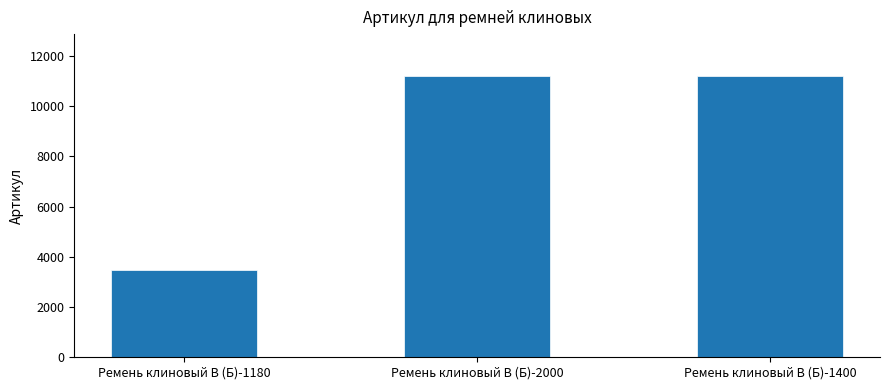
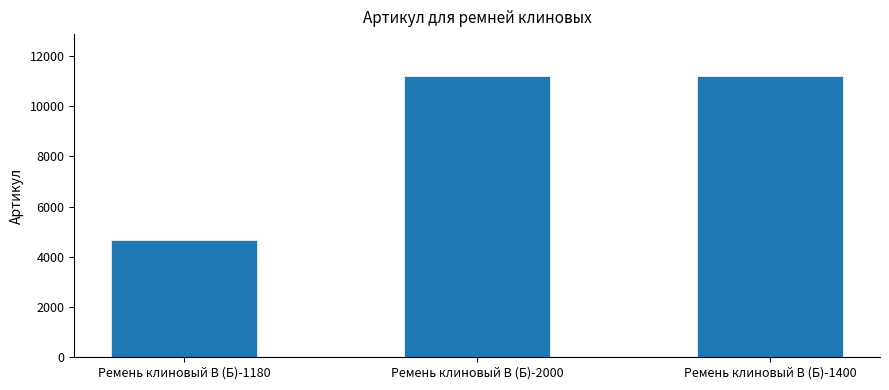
  {
-   "Ремень клиновый В (Б)-1180": 3500,
+   "Ремень клиновый В (Б)-1180": 4700,
    "Ремень клиновый В (Б)-2000": 11200,
    "Ремень клиновый В (Б)-1400": 11200
  }
